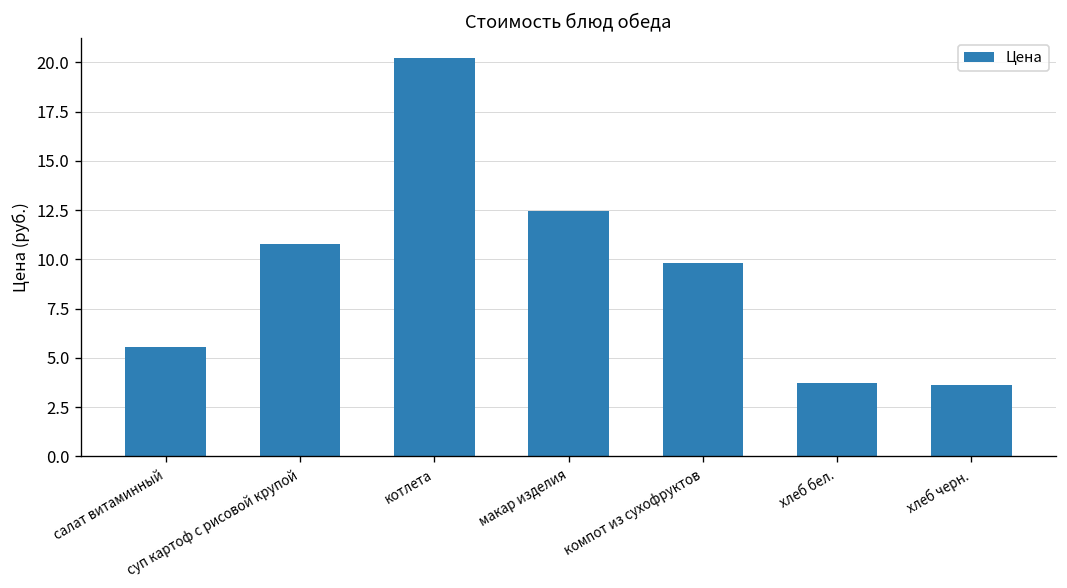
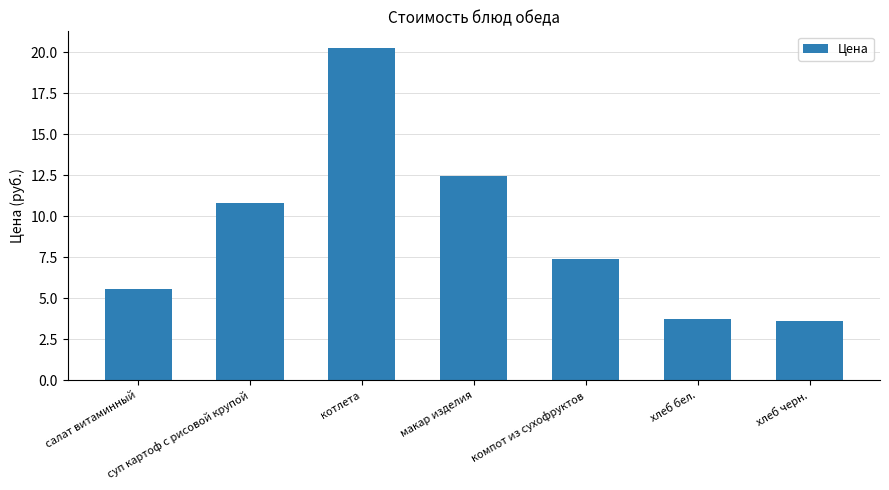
  {
    "салат витаминный": 5.6,
    "суп картоф с рисовой крупой": 10.8,
    "котлета": 20.3,
    "макар изделия": 12.5,
-   "компот из сухофруктов": 9.8,
+   "компот из сухофруктов": 7.4,
    "хлеб бел.": 3.7,
    "хлеб черн.": 3.6
  }
